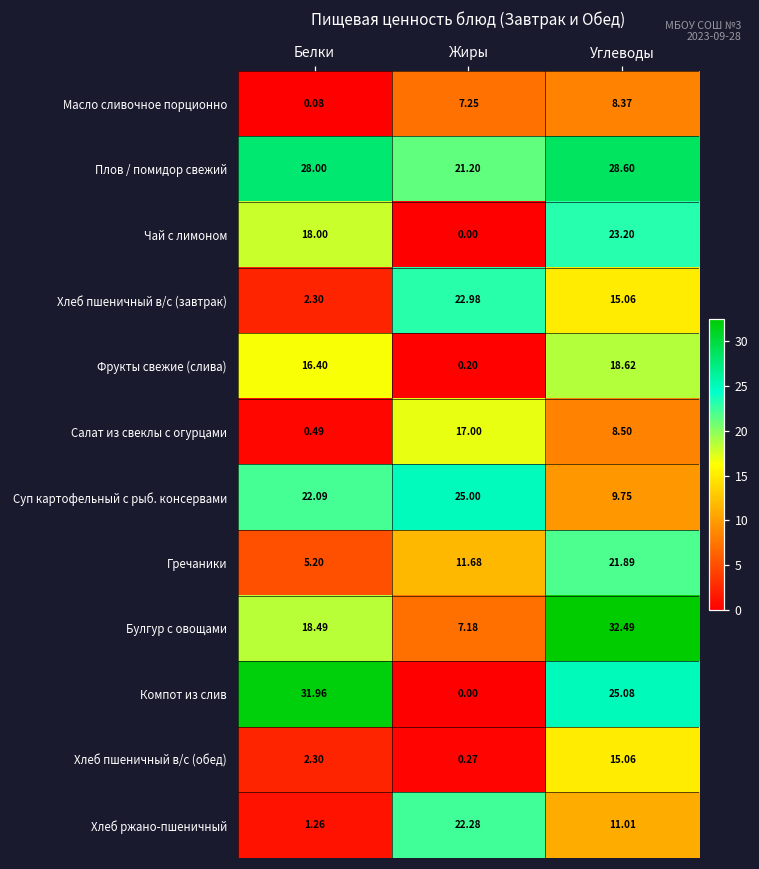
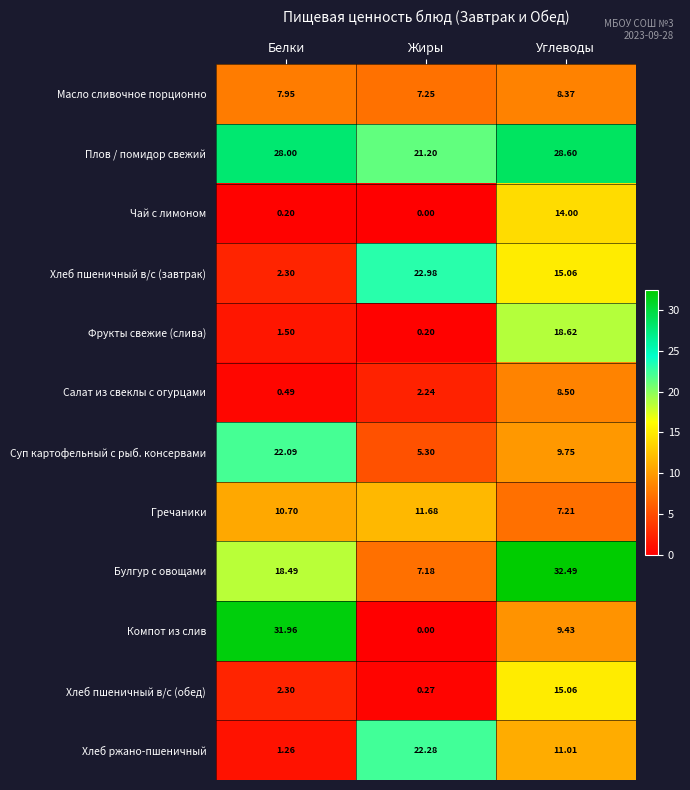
  {
    "Масло сливочное порционно": {
-     "Белки": 0.08,
+     "Белки": 7.95,
      "Жиры": 7.25,
      "Углеводы": 8.37
    },
    "Плов / помидор свежий": {
      "Белки": 28.00,
      "Жиры": 21.20,
      "Углеводы": 28.60
    },
    "Чай с лимоном": {
-     "Белки": 18.00,
+     "Белки": 0.20,
      "Жиры": 0.00,
-     "Углеводы": 23.20
+     "Углеводы": 14.00
    },
    "Хлеб пшеничный в/с (завтрак)": {
      "Белки": 2.30,
      "Жиры": 22.98,
      "Углеводы": 15.06
    },
    "Фрукты свежие (слива)": {
-     "Белки": 16.40,
+     "Белки": 1.50,
      "Жиры": 0.20,
      "Углеводы": 18.62
    },
    "Салат из свеклы с огурцами": {
      "Белки": 0.49,
-     "Жиры": 17.00,
+     "Жиры": 2.24,
      "Углеводы": 8.50
    },
    "Суп картофельный с рыб. консервами": {
      "Белки": 22.09,
-     "Жиры": 25.00,
+     "Жиры": 5.30,
      "Углеводы": 9.75
    },
    "Гречаники": {
-     "Белки": 5.20,
+     "Белки": 10.70,
      "Жиры": 11.68,
-     "Углеводы": 21.89
+     "Углеводы": 7.21
    },
    "Булгур с овощами": {
      "Белки": 18.49,
      "Жиры": 7.18,
      "Углеводы": 32.49
    },
    "Компот из слив": {
      "Белки": 31.96,
      "Жиры": 0.00,
-     "Углеводы": 25.08
+     "Углеводы": 9.43
    },
    "Хлеб пшеничный в/с (обед)": {
      "Белки": 2.30,
      "Жиры": 0.27,
      "Углеводы": 15.06
    },
    "Хлеб ржано-пшеничный": {
      "Белки": 1.26,
      "Жиры": 22.28,
      "Углеводы": 11.01
    }
  }
